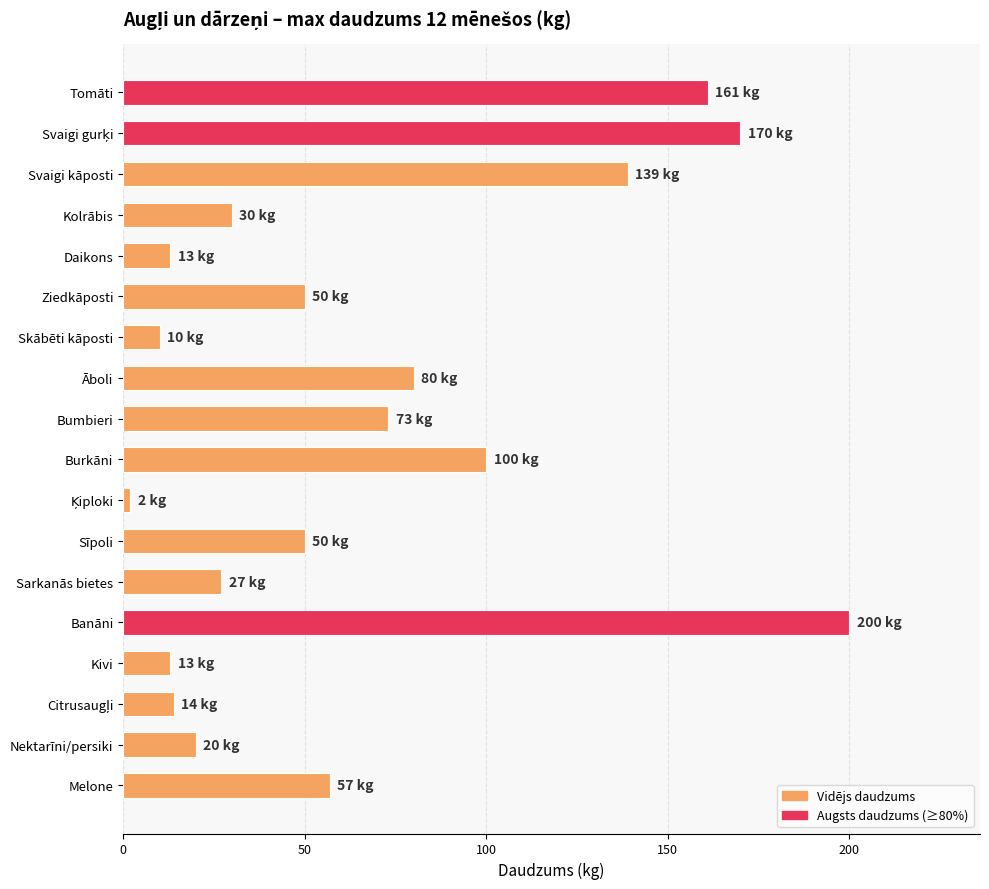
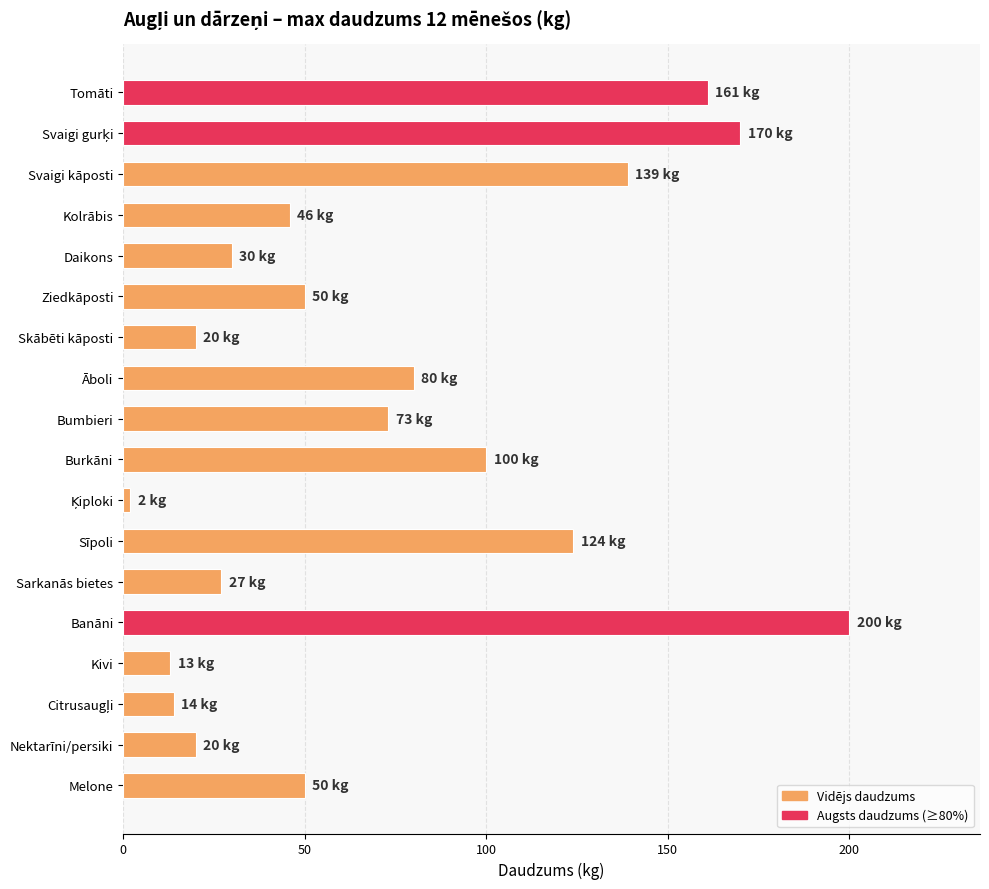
  {
    "Tomāti": 161,
    "Svaigi gurķi": 170,
    "Svaigi kāposti": 139,
-   "Kolrābis": 30,
-   "Daikons": 13,
+   "Kolrābis": 46,
+   "Daikons": 30,
    "Ziedkāposti": 50,
-   "Skābēti kāposti": 10,
+   "Skābēti kāposti": 20,
    "Āboli": 80,
    "Bumbieri": 73,
    "Burkāni": 100,
    "Ķiploki": 2,
-   "Sīpoli": 50,
+   "Sīpoli": 124,
    "Sarkanās bietes": 27,
    "Banāni": 200,
    "Kivi": 13,
    "Citrusaugļi": 14,
    "Nektarīni/persiki": 20,
-   "Melone": 57
+   "Melone": 50
  }
